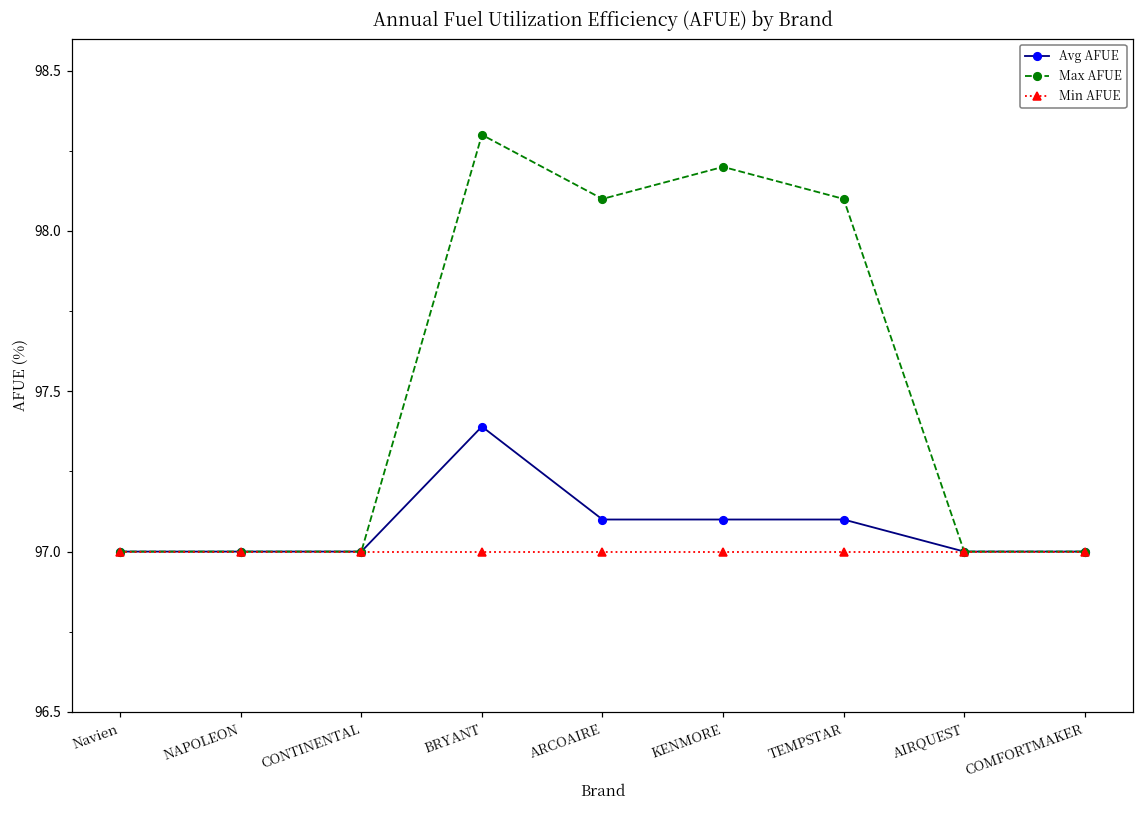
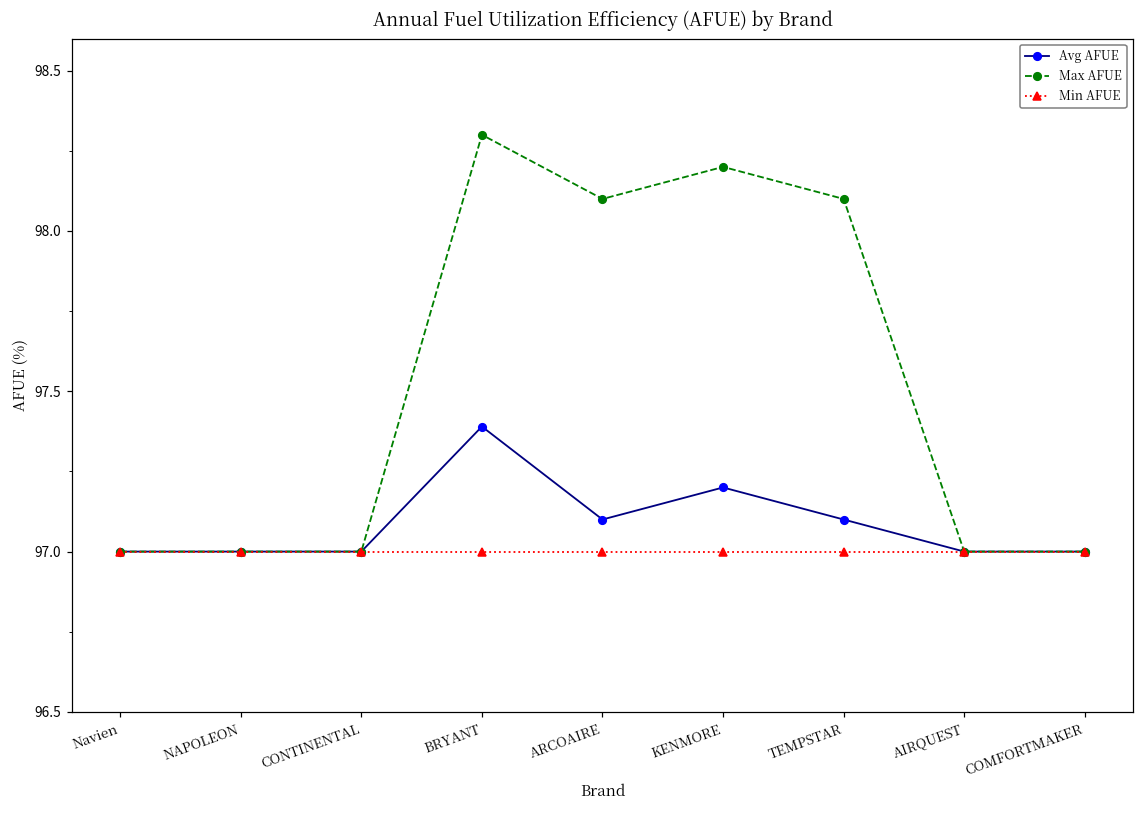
  {
    "Avg AFUE": {
      "BRYANT": 97.39,
      "ARCOAIRE": 97.1,
-     "KENMORE": 97.1,
+     "KENMORE": 97.2,
      "TEMPSTAR": 97.1
    },
    "Max AFUE": {
      "BRYANT": 98.3,
      "ARCOAIRE": 98.1,
      "KENMORE": 98.2,
      "TEMPSTAR": 98.1
    },
    "Min AFUE": {
      "BRYANT": 97.0,
      "ARCOAIRE": 97.0,
      "KENMORE": 97.0,
      "TEMPSTAR": 97.0
    }
  }
